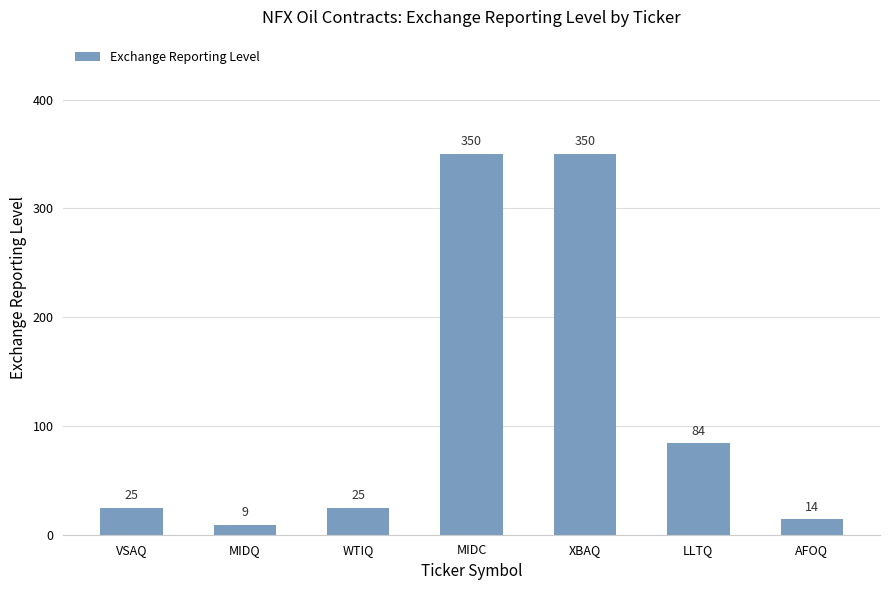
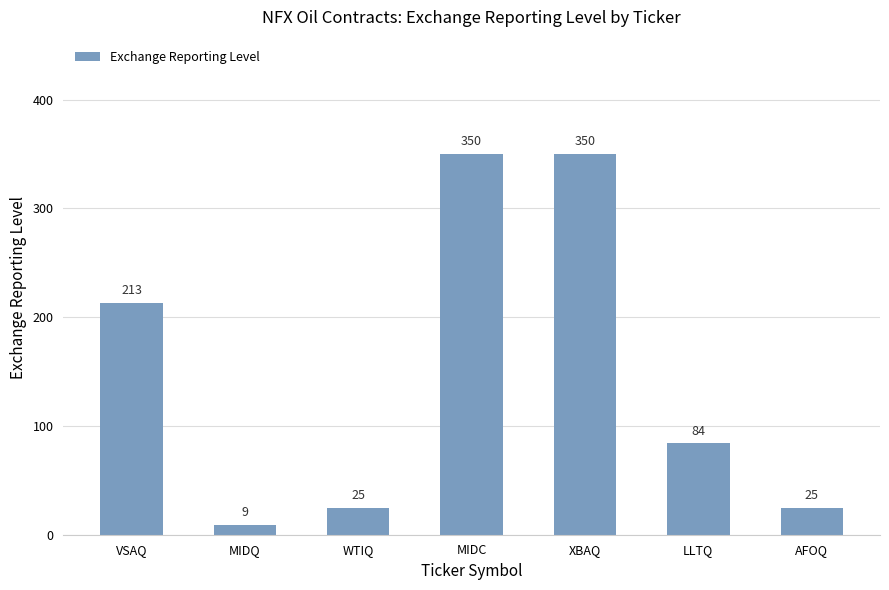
  {
-   "VSAQ": 25,
+   "VSAQ": 213,
    "MIDQ": 9,
    "WTIQ": 25,
    "MIDC": 350,
    "XBAQ": 350,
    "LLTQ": 84,
-   "AFOQ": 14
+   "AFOQ": 25
  }
